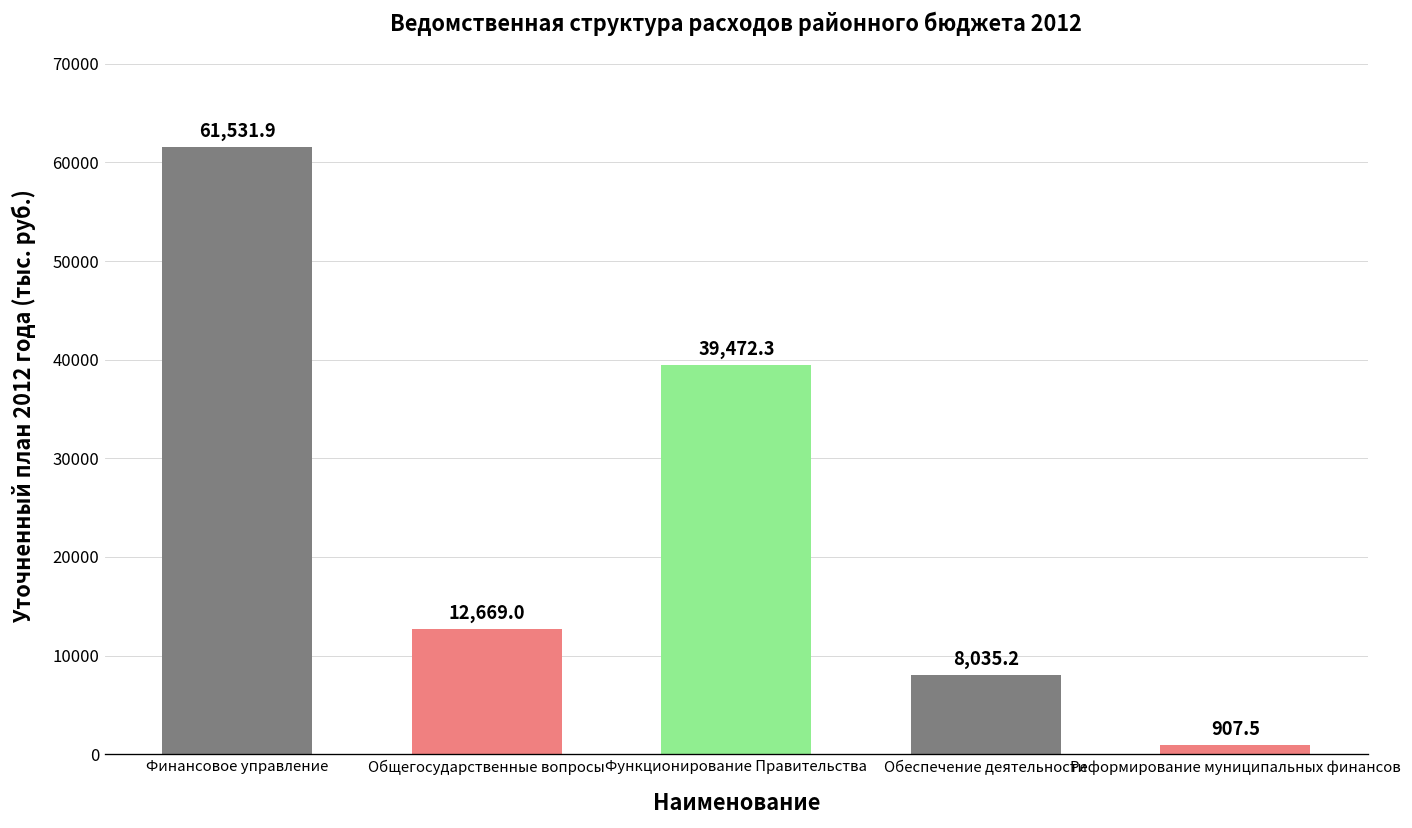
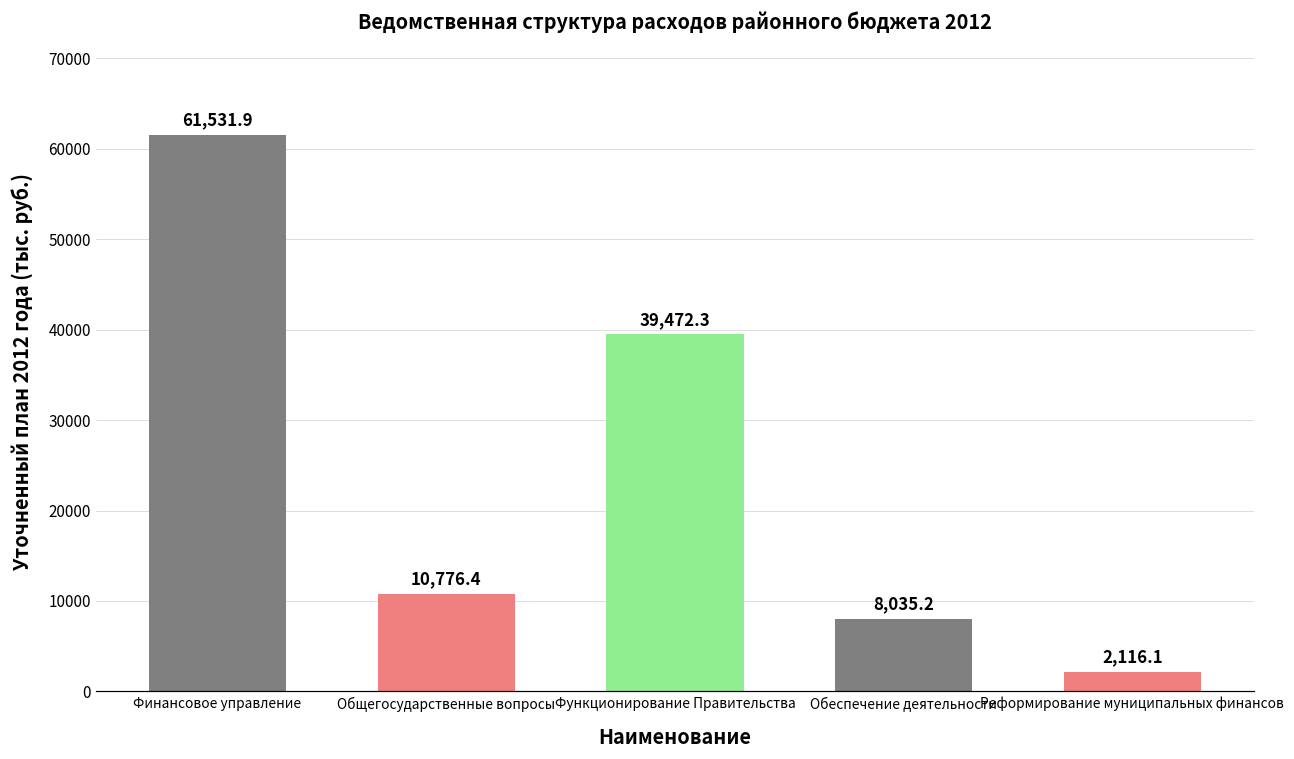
  {
    "Финансовое управление": "61,531.9",
-   "Общегосударственные вопросы": "12,669.0",
+   "Общегосударственные вопросы": "10,776.4",
    "Функционирование Правительства": "39,472.3",
    "Обеспечение деятельности": "8,035.2",
-   "Реформирование муниципальных финансов": "907.5"
+   "Реформирование муниципальных финансов": "2,116.1"
  }
